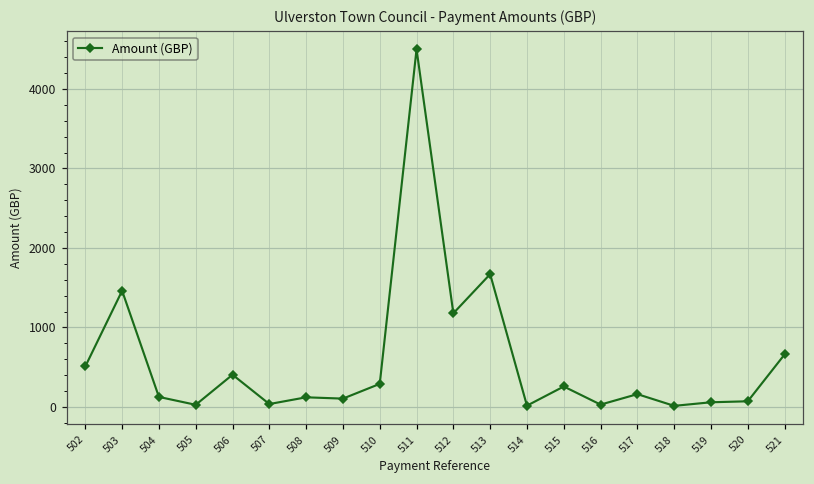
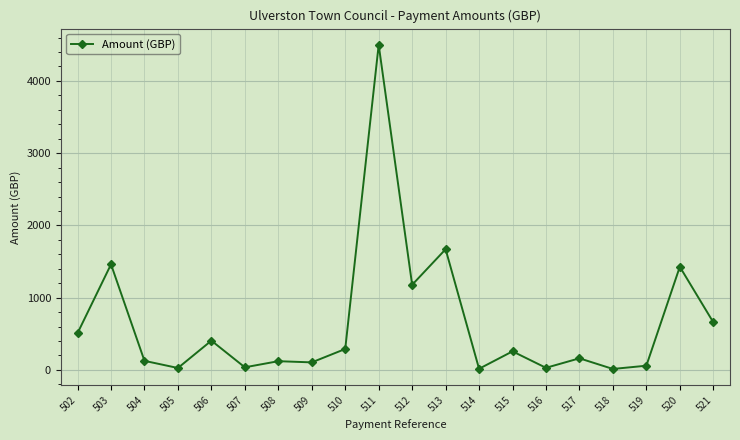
  {
    "502": 500,
    "503": 1500,
    "504": 100,
    "505": 0,
    "506": 400,
    "507": 0,
    "508": 100,
    "509": 100,
    "510": 300,
    "511": 4500,
    "512": 1200,
    "513": 1700,
    "514": 0,
    "515": 300,
    "516": 0,
    "517": 200,
    "518": 0,
    "519": 100,
-   "520": 100,
+   "520": 1400,
    "521": 700
  }
